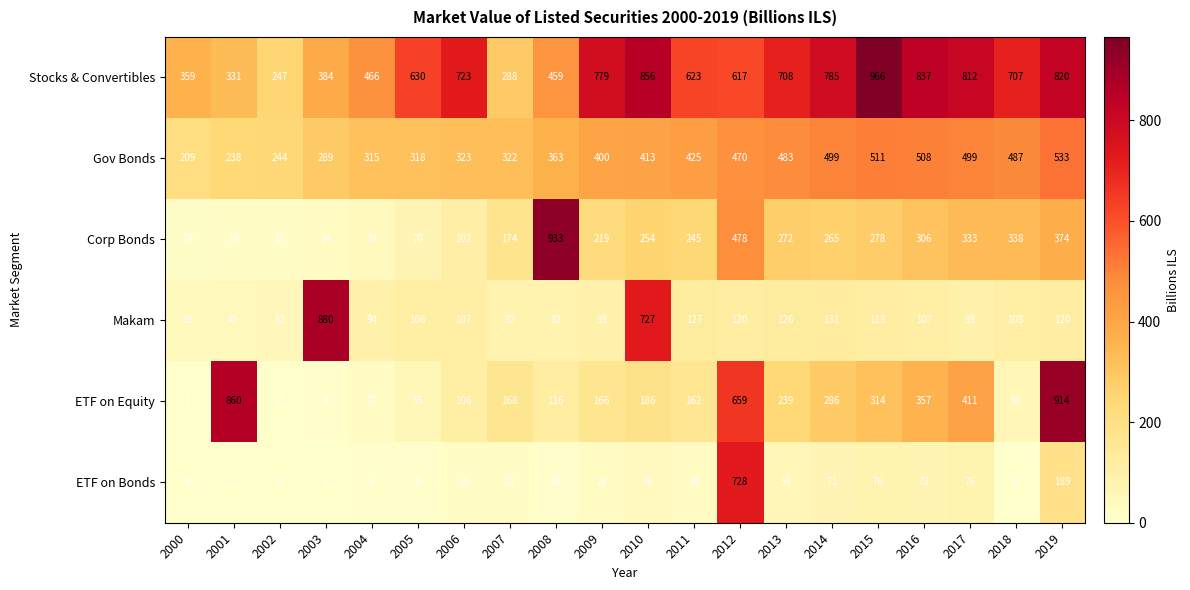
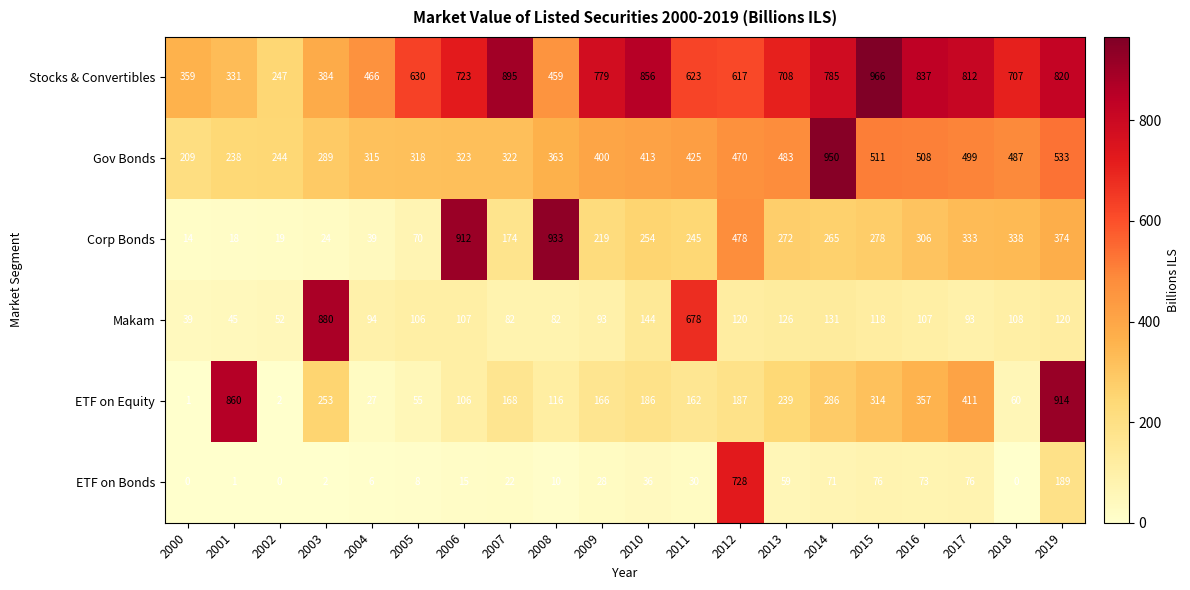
  {
    "Stocks & Convertibles": {
      "2000": 359,
      "2001": 331,
      "2002": 247,
      "2003": 384,
      "2004": 466,
      "2005": 630,
      "2006": 723,
-     "2007": 288,
+     "2007": 895,
      "2008": 459,
      "2009": 779,
      "2010": 856,
      "2011": 623,
      "2012": 617,
      "2013": 708,
      "2014": 785,
      "2015": 966,
      "2016": 837,
      "2017": 812,
      "2018": 707,
      "2019": 820
    },
    "Gov Bonds": {
      "2000": 209,
      "2001": 238,
      "2002": 244,
      "2003": 289,
      "2004": 315,
      "2005": 318,
      "2006": 323,
      "2007": 322,
      "2008": 363,
      "2009": 400,
      "2010": 413,
      "2011": 425,
      "2012": 470,
      "2013": 483,
-     "2014": 499,
+     "2014": 950,
      "2015": 511,
      "2016": 508,
      "2017": 499,
      "2018": 487,
      "2019": 533
    },
    "Corp Bonds": {
      "2000": 14,
      "2001": 18,
      "2002": 19,
      "2003": 24,
      "2004": 39,
      "2005": 70,
-     "2006": 102,
+     "2006": 912,
      "2007": 174,
      "2008": 933,
      "2009": 219,
      "2010": 254,
      "2011": 245,
      "2012": 478,
      "2013": 272,
      "2014": 265,
      "2015": 278,
      "2016": 306,
      "2017": 333,
      "2018": 338,
      "2019": 374
    },
    "Makam": {
      "2000": 39,
      "2001": 45,
      "2002": 52,
      "2003": 880,
      "2004": 94,
      "2005": 106,
      "2006": 107,
      "2007": 82,
      "2008": 82,
      "2009": 93,
-     "2010": 727,
-     "2011": 127,
+     "2010": 144,
+     "2011": 678,
      "2012": 120,
      "2013": 126,
      "2014": 131,
      "2015": 118,
      "2016": 107,
      "2017": 93,
      "2018": 108,
      "2019": 120
    },
    "ETF on Equity": {
      "2000": 1,
      "2001": 860,
      "2002": 2,
-     "2003": 4,
+     "2003": 253,
      "2004": 27,
      "2005": 55,
      "2006": 106,
      "2007": 168,
      "2008": 116,
      "2009": 166,
      "2010": 186,
      "2011": 162,
-     "2012": 659,
+     "2012": 187,
      "2013": 239,
      "2014": 286,
      "2015": 314,
      "2016": 357,
      "2017": 411,
      "2018": 60,
      "2019": 914
    },
    "ETF on Bonds": {
      "2000": 0,
      "2001": 1,
      "2002": 0,
      "2003": 2,
      "2004": 6,
      "2005": 8,
      "2006": 15,
      "2007": 22,
      "2008": 10,
      "2009": 28,
      "2010": 36,
      "2011": 30,
      "2012": 728,
      "2013": 59,
      "2014": 71,
      "2015": 76,
      "2016": 73,
      "2017": 76,
      "2018": 0,
      "2019": 189
    }
  }
